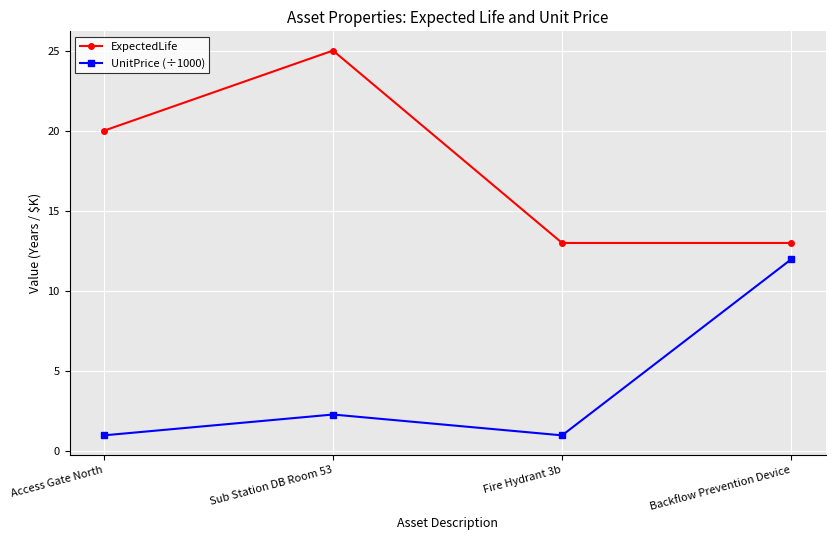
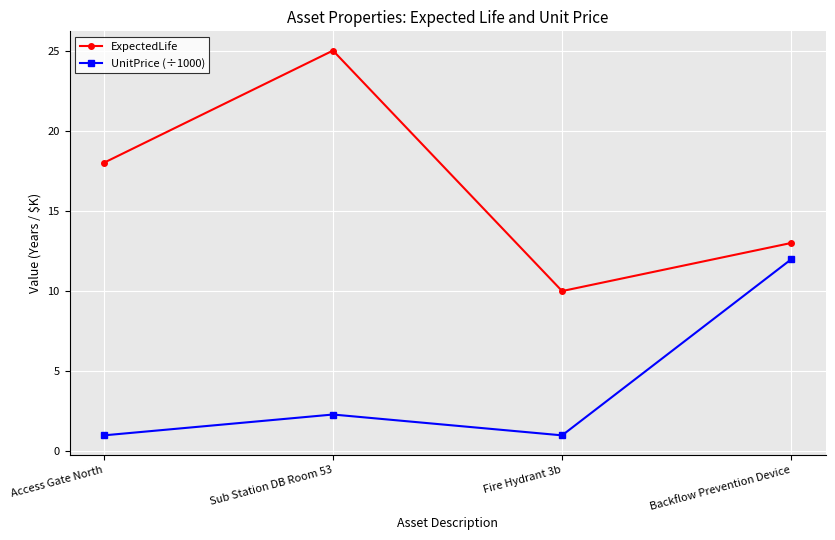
  {
    "ExpectedLife": {
-     "Access Gate North": 20,
+     "Access Gate North": 18,
      "Sub Station DB Room 53": 25,
-     "Fire Hydrant 3b": 13,
+     "Fire Hydrant 3b": 10,
      "Backflow Prevention Device": 13
    },
    "UnitPrice (÷1000)": {
      "Access Gate North": 1,
      "Sub Station DB Room 53": 2.3,
      "Fire Hydrant 3b": 1,
      "Backflow Prevention Device": 12
    }
  }
